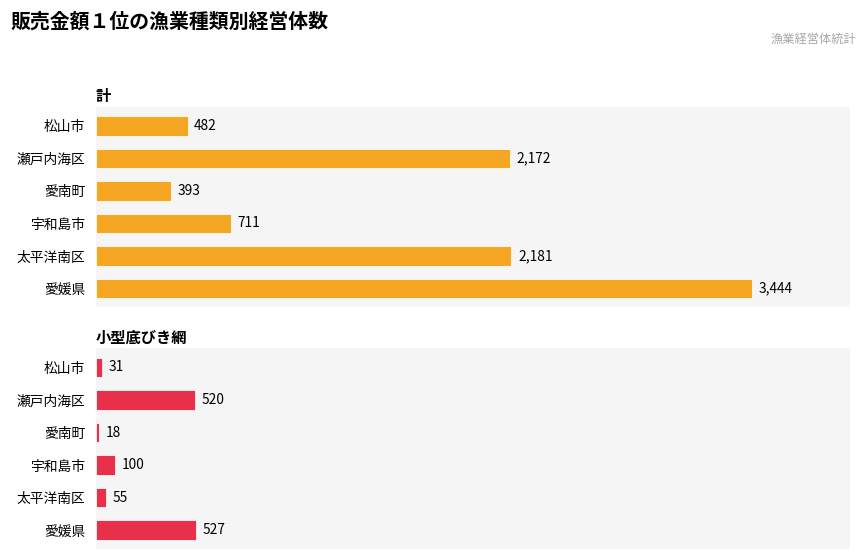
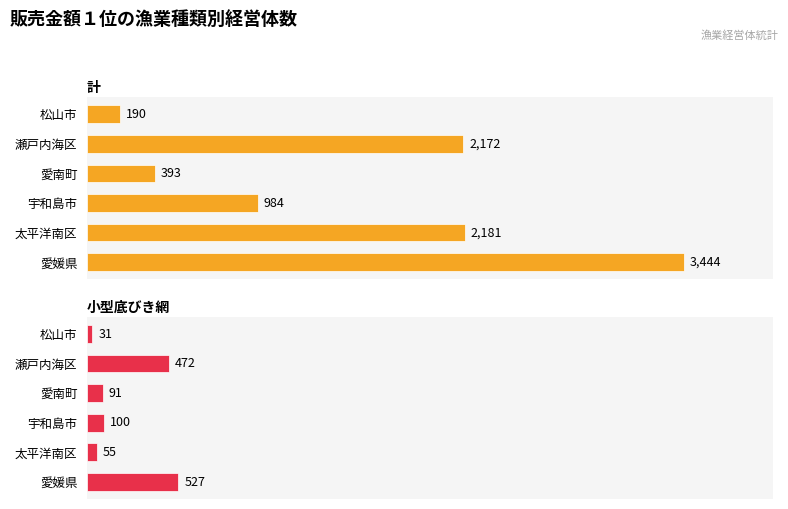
  {
    "計": {
-     "松山市": "482",
+     "松山市": "190",
      "瀬戸内海区": "2,172",
      "愛南町": "393",
-     "宇和島市": "711",
+     "宇和島市": "984",
      "太平洋南区": "2,181",
      "愛媛県": "3,444"
    },
    "小型底びき網": {
      "松山市": "31",
-     "瀬戸内海区": "520",
-     "愛南町": "18",
+     "瀬戸内海区": "472",
+     "愛南町": "91",
      "宇和島市": "100",
      "太平洋南区": "55",
      "愛媛県": "527"
    }
  }
